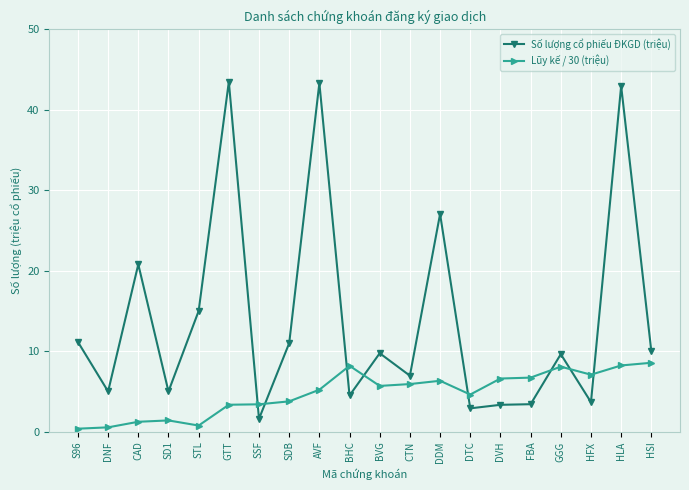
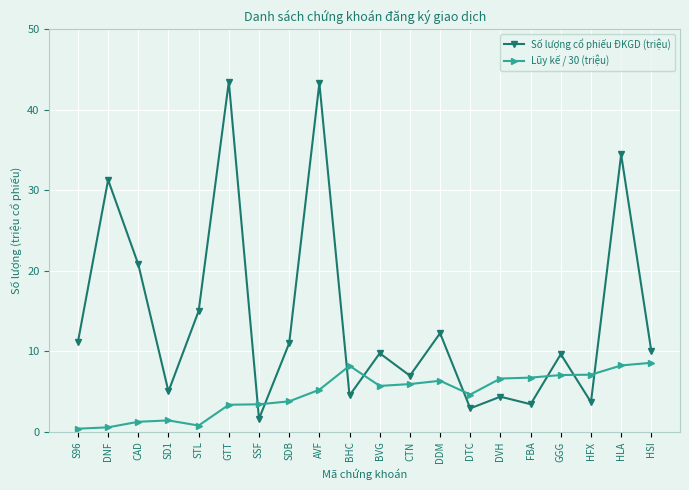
  {
    "Số lượng cổ phiếu ĐKGD (triệu)": {
      "S96": 11,
-     "DNF": 5,
+     "DNF": 31,
      "CAD": 21,
      "SD1": 5,
      "STL": 15,
      "GTT": 44,
      "SSF": 2,
      "SDB": 11,
      "AVF": 43,
      "BHC": 5,
      "BVG": 10,
      "CTN": 7,
-     "DDM": 27,
+     "DDM": 12,
      "DTC": 3,
-     "DVH": 3,
+     "DVH": 4,
      "FBA": 3,
      "GGG": 10,
      "HFX": 4,
-     "HLA": 43,
+     "HLA": 34,
      "HSI": 10
    },
    "Lũy kế / 30 (triệu)": {
      "S96": 0,
      "DNF": 1,
      "CAD": 1,
      "SD1": 1,
      "STL": 1,
      "GTT": 3,
      "SSF": 3,
      "SDB": 4,
      "AVF": 5,
      "BHC": 8,
      "BVG": 6,
      "CTN": 6,
      "DDM": 6,
      "DTC": 5,
      "DVH": 7,
      "FBA": 7,
-     "GGG": 8,
+     "GGG": 7,
      "HFX": 7,
      "HLA": 8,
      "HSI": 9
    }
  }
